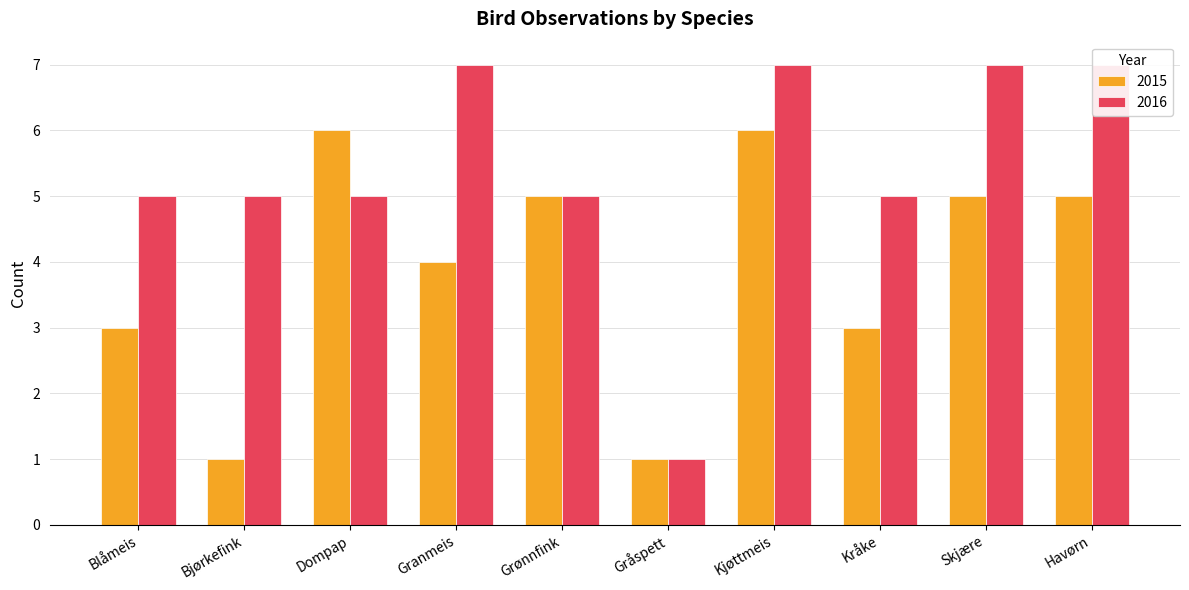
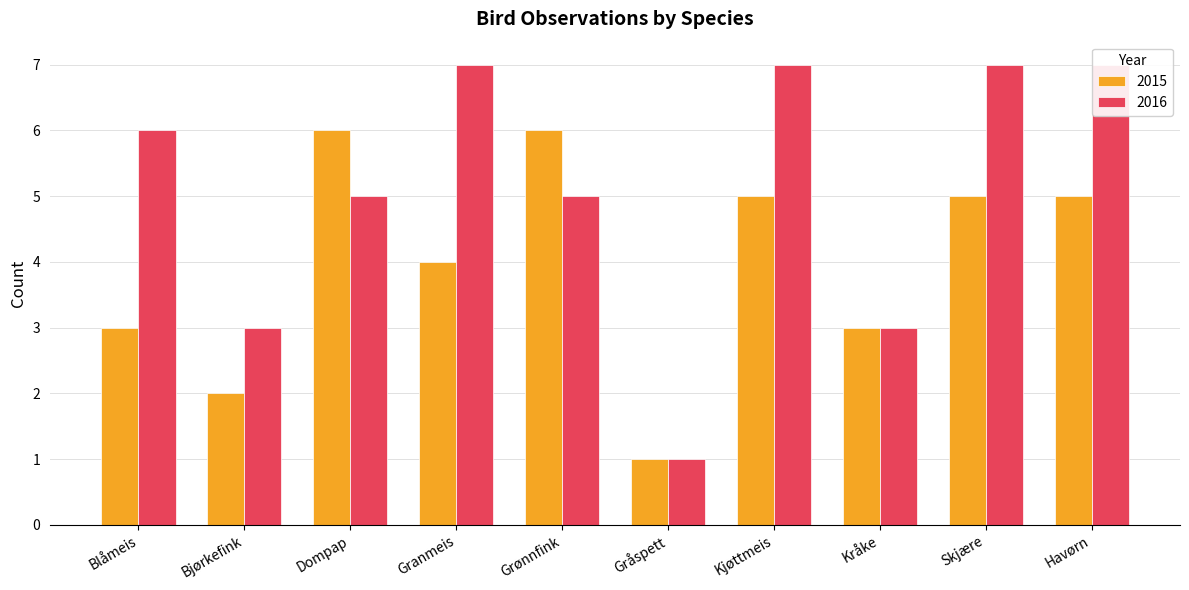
  {
    "2015": {
      "Blåmeis": 3,
-     "Bjørkefink": 1,
+     "Bjørkefink": 2,
      "Dompap": 6,
      "Granmeis": 4,
-     "Grønnfink": 5,
+     "Grønnfink": 6,
      "Gråspett": 1,
-     "Kjøttmeis": 6,
+     "Kjøttmeis": 5,
      "Kråke": 3,
      "Skjære": 5,
      "Havørn": 5
    },
    "2016": {
-     "Blåmeis": 5,
-     "Bjørkefink": 5,
+     "Blåmeis": 6,
+     "Bjørkefink": 3,
      "Dompap": 5,
      "Granmeis": 7,
      "Grønnfink": 5,
      "Gråspett": 1,
      "Kjøttmeis": 7,
-     "Kråke": 5,
+     "Kråke": 3,
      "Skjære": 7
    }
  }
